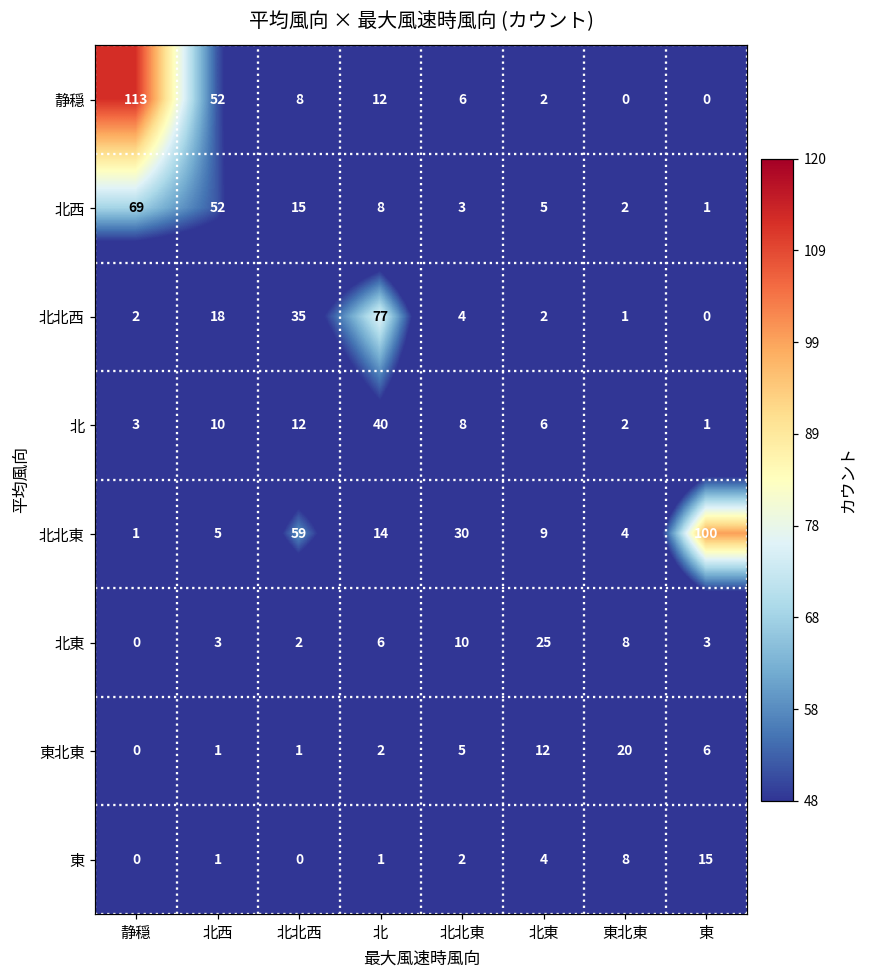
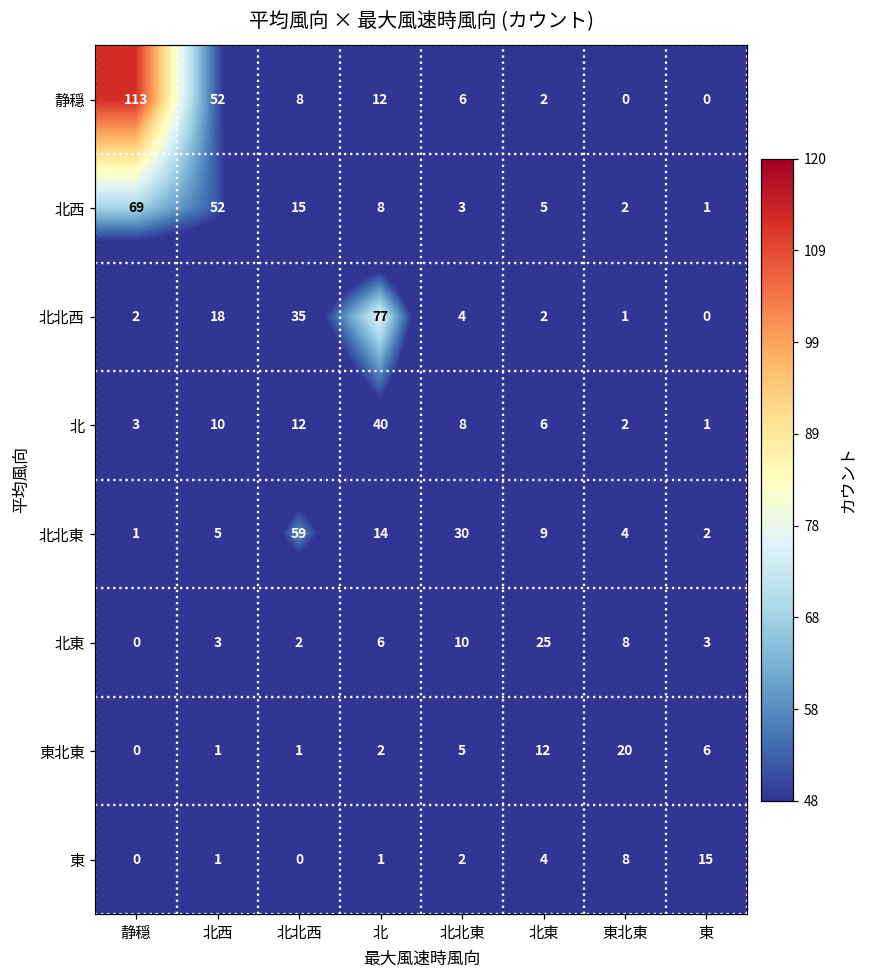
  {
    "静穏": {
      "静穏": 113,
      "北西": 52,
      "北北西": 8,
      "北": 12,
      "北北東": 6,
      "北東": 2,
      "東北東": 0,
      "東": 0
    },
    "北西": {
      "静穏": 69,
      "北西": 52,
      "北北西": 15,
      "北": 8,
      "北北東": 3,
      "北東": 5,
      "東北東": 2,
      "東": 1
    },
    "北北西": {
      "静穏": 2,
      "北西": 18,
      "北北西": 35,
      "北": 77,
      "北北東": 4,
      "北東": 2,
      "東北東": 1,
      "東": 0
    },
    "北": {
      "静穏": 3,
      "北西": 10,
      "北北西": 12,
      "北": 40,
      "北北東": 8,
      "北東": 6,
      "東北東": 2,
      "東": 1
    },
    "北北東": {
      "静穏": 1,
      "北西": 5,
      "北北西": 59,
      "北": 14,
      "北北東": 30,
      "北東": 9,
      "東北東": 4,
-     "東": 100
+     "東": 2
    },
    "北東": {
      "静穏": 0,
      "北西": 3,
      "北北西": 2,
      "北": 6,
      "北北東": 10,
      "北東": 25,
      "東北東": 8,
      "東": 3
    },
    "東北東": {
      "静穏": 0,
      "北西": 1,
      "北北西": 1,
      "北": 2,
      "北北東": 5,
      "北東": 12,
      "東北東": 20,
      "東": 6
    },
    "東": {
      "静穏": 0,
      "北西": 1,
      "北北西": 0,
      "北": 1,
      "北北東": 2,
      "北東": 4,
      "東北東": 8,
      "東": 15
    }
  }
